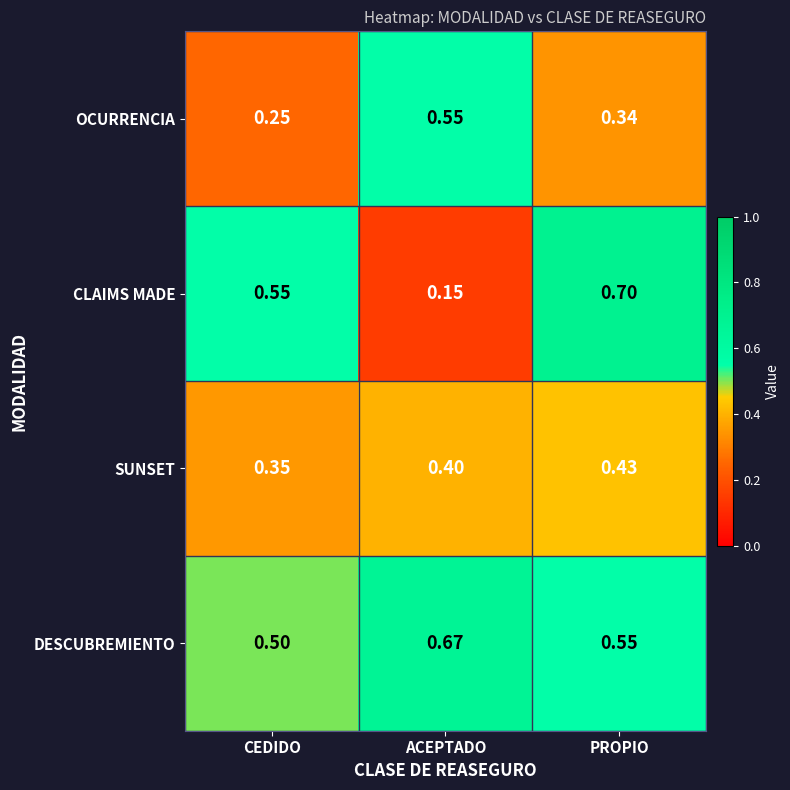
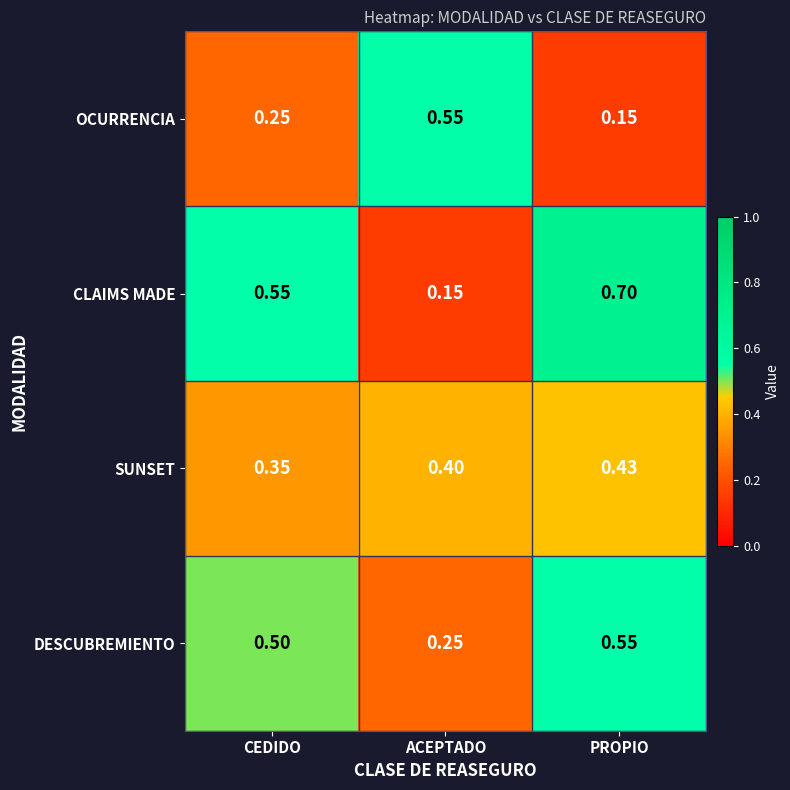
  {
    "OCURRENCIA": {
      "CEDIDO": 0.25,
      "ACEPTADO": 0.55,
-     "PROPIO": 0.34
+     "PROPIO": 0.15
    },
    "CLAIMS MADE": {
      "CEDIDO": 0.55,
      "ACEPTADO": 0.15,
      "PROPIO": 0.70
    },
    "SUNSET": {
      "CEDIDO": 0.35,
      "ACEPTADO": 0.40,
      "PROPIO": 0.43
    },
    "DESCUBREMIENTO": {
      "CEDIDO": 0.50,
-     "ACEPTADO": 0.67,
+     "ACEPTADO": 0.25,
      "PROPIO": 0.55
    }
  }
